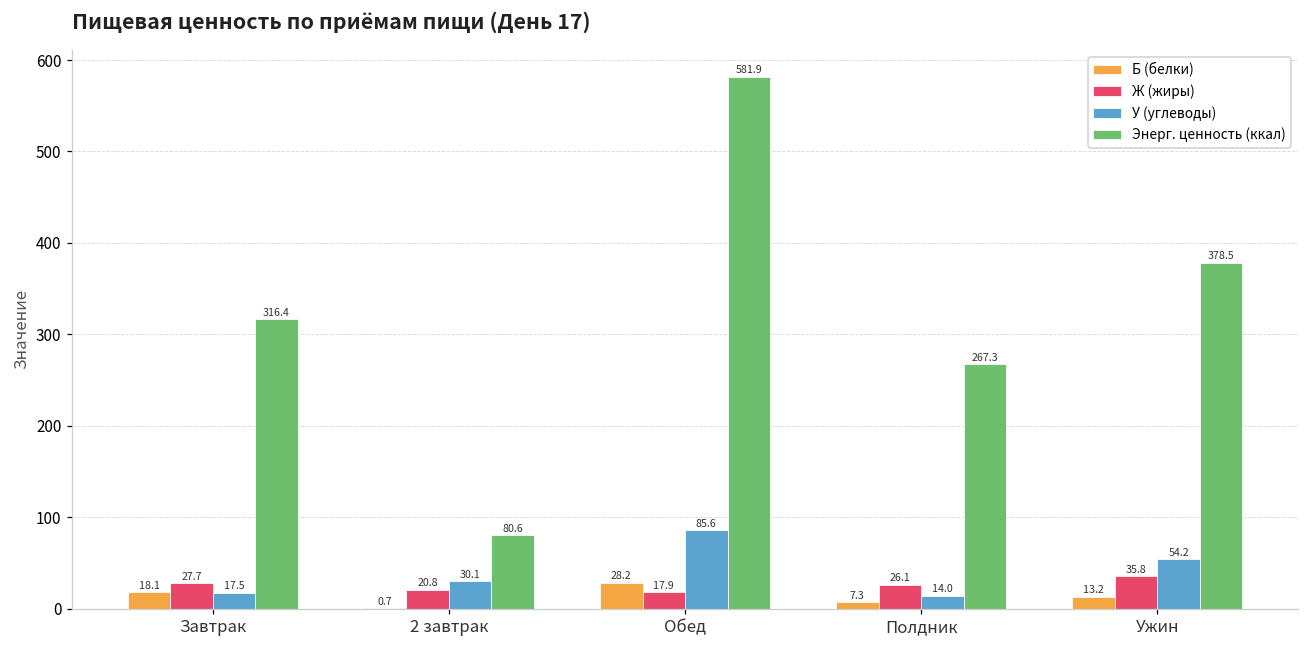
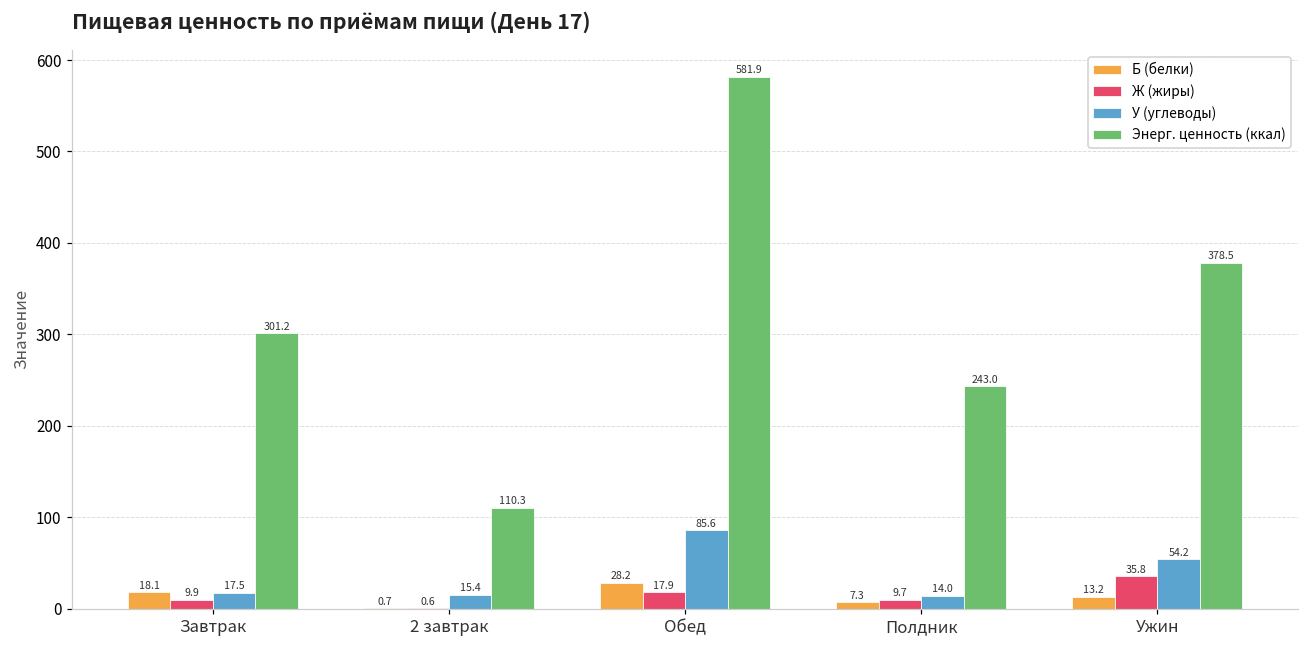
  {
    "Б (белки)": {
      "Завтрак": 18.1,
      "2 завтрак": 0.7,
      "Обед": 28.2,
      "Полдник": 7.3,
      "Ужин": 13.2
    },
    "Ж (жиры)": {
-     "Завтрак": 27.7,
-     "2 завтрак": 20.8,
+     "Завтрак": 9.9,
+     "2 завтрак": 0.6,
      "Обед": 17.9,
-     "Полдник": 26.1,
+     "Полдник": 9.7,
      "Ужин": 35.8
    },
    "У (углеводы)": {
      "Завтрак": 17.5,
-     "2 завтрак": 30.1,
+     "2 завтрак": 15.4,
      "Обед": 85.6,
      "Полдник": 14.0,
      "Ужин": 54.2
    },
    "Энерг. ценность (ккал)": {
-     "Завтрак": 316.4,
-     "2 завтрак": 80.6,
+     "Завтрак": 301.2,
+     "2 завтрак": 110.3,
      "Обед": 581.9,
-     "Полдник": 267.3,
+     "Полдник": 243.0,
      "Ужин": 378.5
    }
  }
